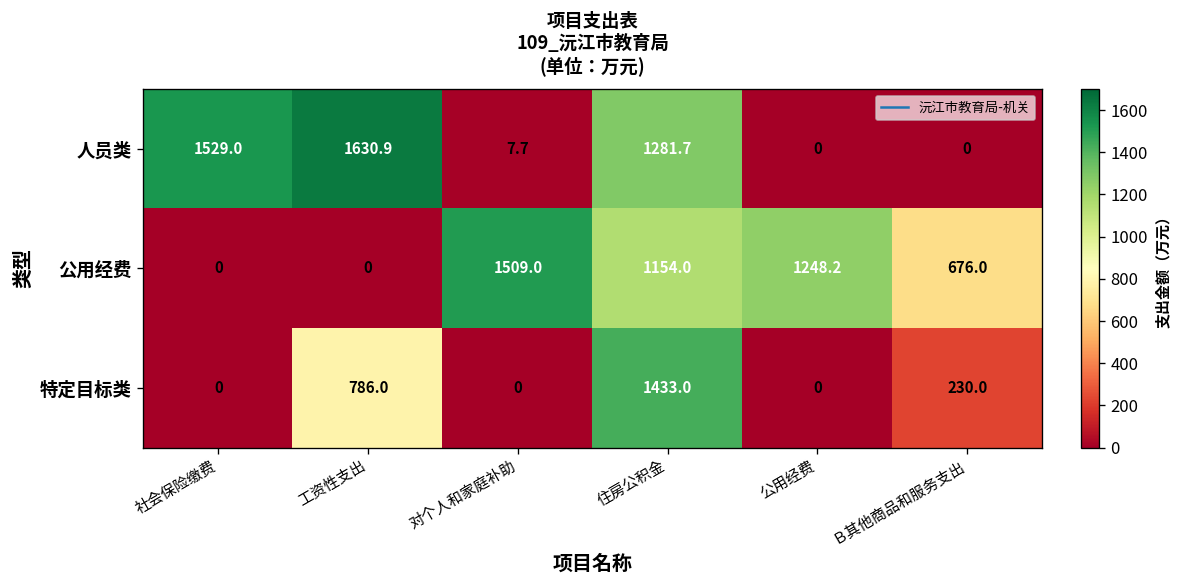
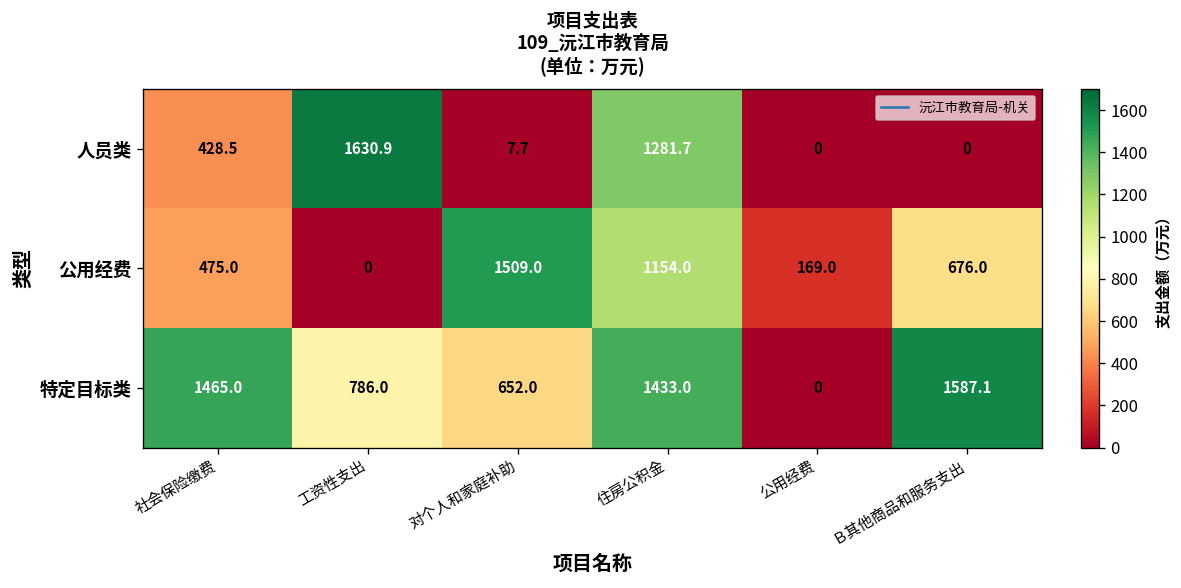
  {
    "人员类": {
-     "社会保险缴费": 1529.0,
+     "社会保险缴费": 428.5,
      "工资性支出": 1630.9,
      "对个人和家庭补助": 7.7,
      "住房公积金": 1281.7,
      "公用经费": 0,
      "Ｂ其他商品和服务支出": 0
    },
    "公用经费": {
-     "社会保险缴费": 0,
+     "社会保险缴费": 475.0,
      "工资性支出": 0,
      "对个人和家庭补助": 1509.0,
      "住房公积金": 1154.0,
-     "公用经费": 1248.2,
+     "公用经费": 169.0,
      "Ｂ其他商品和服务支出": 676.0
    },
    "特定目标类": {
-     "社会保险缴费": 0,
+     "社会保险缴费": 1465.0,
      "工资性支出": 786.0,
-     "对个人和家庭补助": 0,
+     "对个人和家庭补助": 652.0,
      "住房公积金": 1433.0,
      "公用经费": 0,
-     "Ｂ其他商品和服务支出": 230.0
+     "Ｂ其他商品和服务支出": 1587.1
    }
  }
